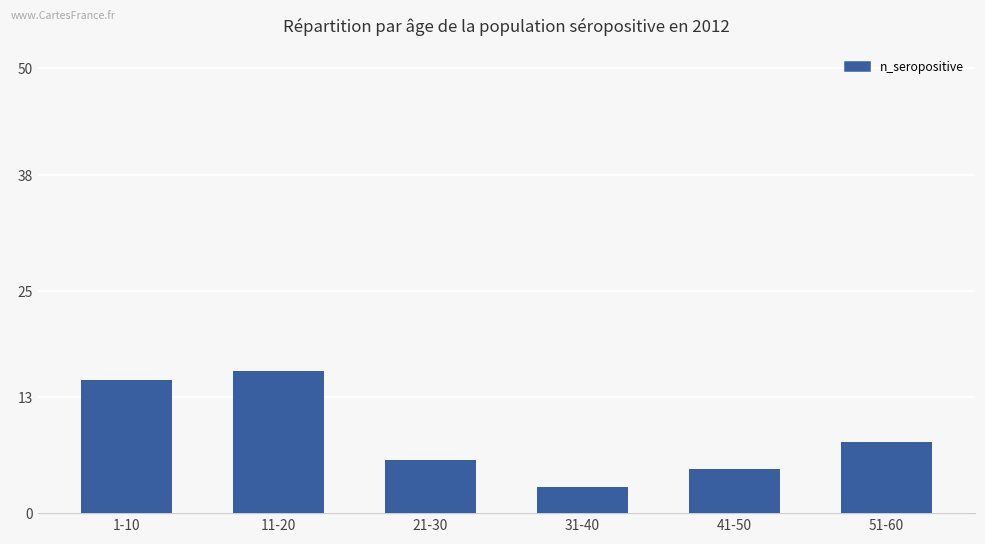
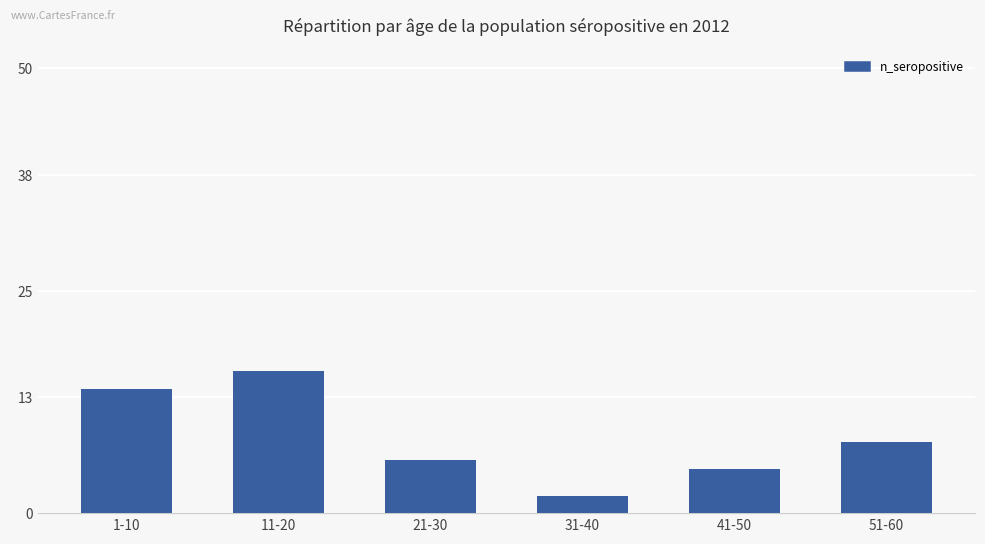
  {
-   "1-10": 15,
+   "1-10": 14,
    "11-20": 16,
    "21-30": 6,
-   "31-40": 3,
+   "31-40": 2,
    "41-50": 5,
    "51-60": 8
  }
